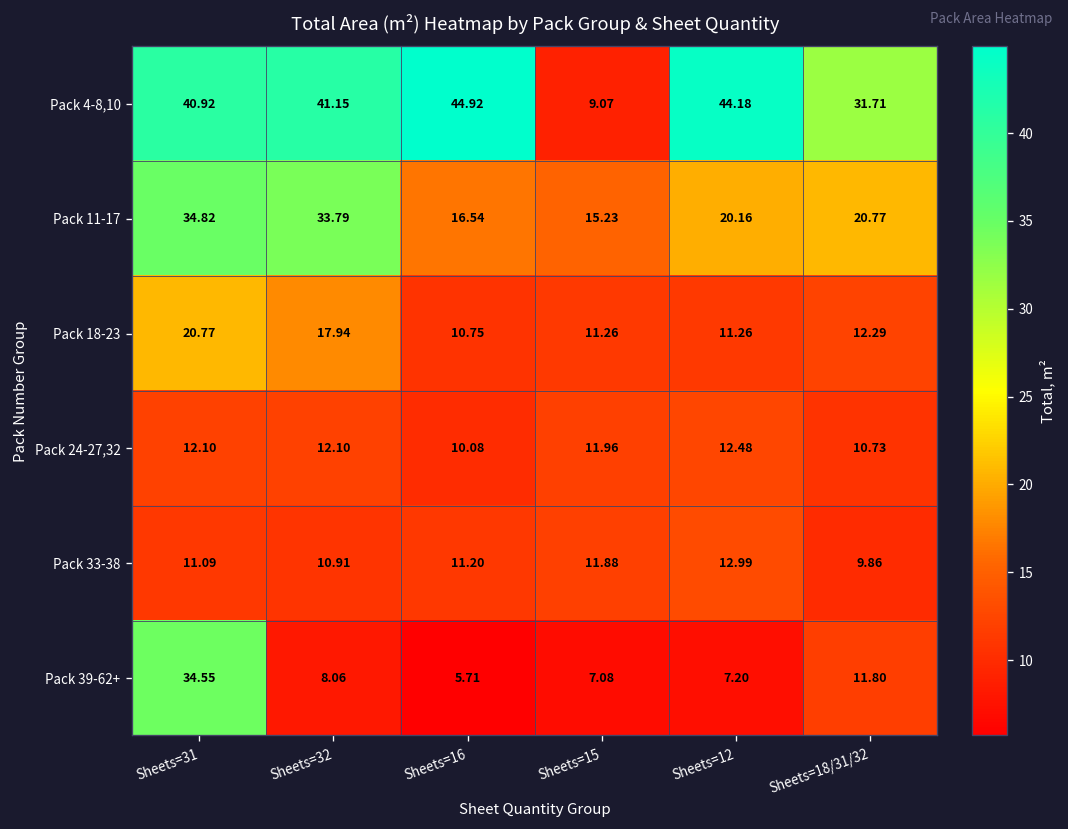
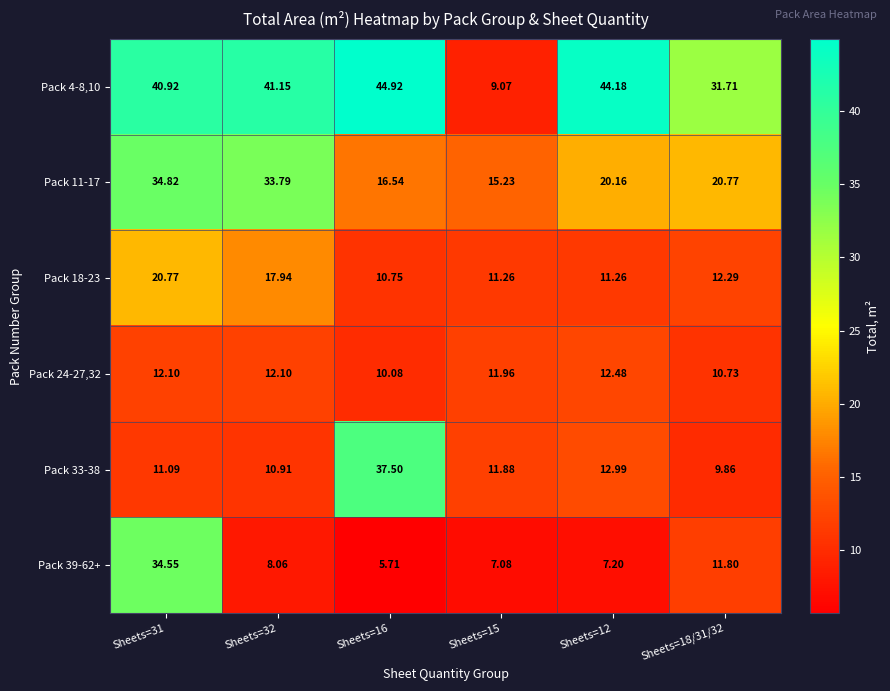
  {
    "Pack 4-8,10": {
      "Sheets=31": 40.92,
      "Sheets=32": 41.15,
      "Sheets=16": 44.92,
      "Sheets=15": 9.07,
      "Sheets=12": 44.18,
      "Sheets=18/31/32": 31.71
    },
    "Pack 11-17": {
      "Sheets=31": 34.82,
      "Sheets=32": 33.79,
      "Sheets=16": 16.54,
      "Sheets=15": 15.23,
      "Sheets=12": 20.16,
      "Sheets=18/31/32": 20.77
    },
    "Pack 18-23": {
      "Sheets=31": 20.77,
      "Sheets=32": 17.94,
      "Sheets=16": 10.75,
      "Sheets=15": 11.26,
      "Sheets=12": 11.26,
      "Sheets=18/31/32": 12.29
    },
    "Pack 24-27,32": {
      "Sheets=31": 12.10,
      "Sheets=32": 12.10,
      "Sheets=16": 10.08,
      "Sheets=15": 11.96,
      "Sheets=12": 12.48,
      "Sheets=18/31/32": 10.73
    },
    "Pack 33-38": {
      "Sheets=31": 11.09,
      "Sheets=32": 10.91,
-     "Sheets=16": 11.20,
+     "Sheets=16": 37.50,
      "Sheets=15": 11.88,
      "Sheets=12": 12.99,
      "Sheets=18/31/32": 9.86
    },
    "Pack 39-62+": {
      "Sheets=31": 34.55,
      "Sheets=32": 8.06,
      "Sheets=16": 5.71,
      "Sheets=15": 7.08,
      "Sheets=12": 7.20,
      "Sheets=18/31/32": 11.80
    }
  }
